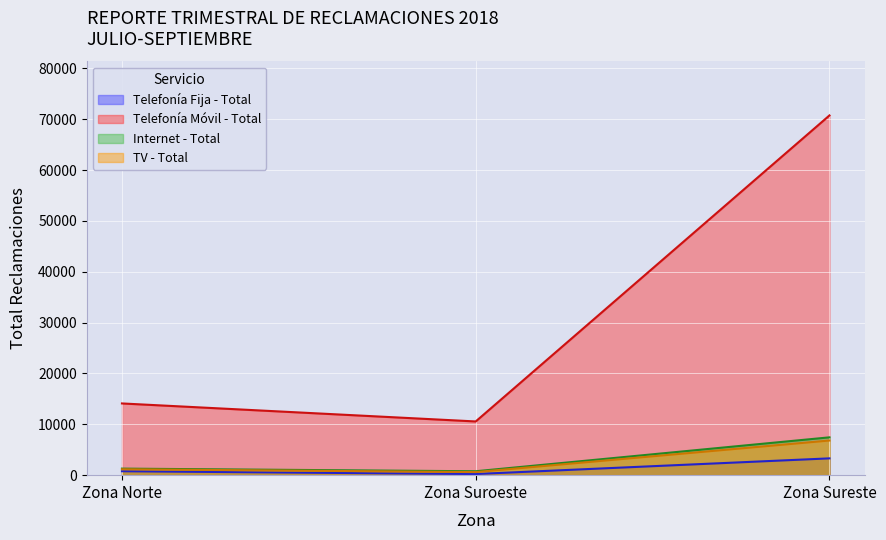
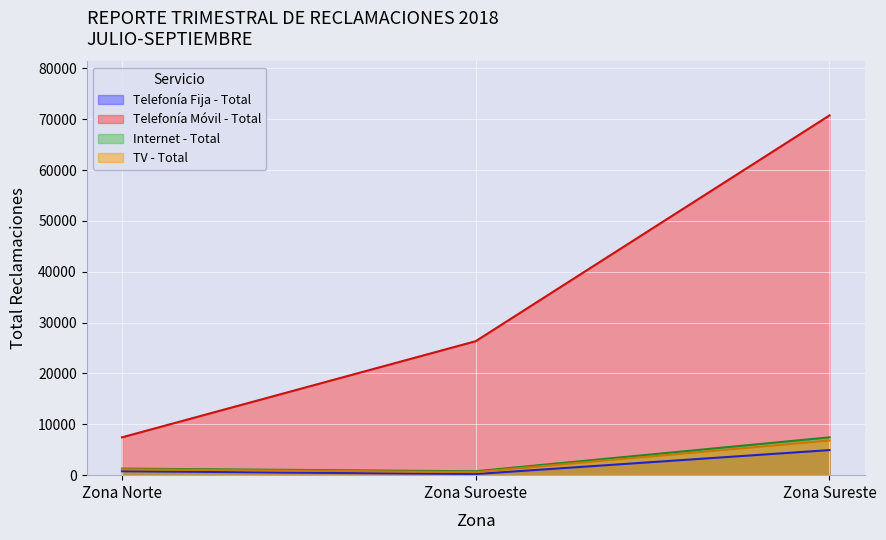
  {
    "Telefonía Fija - Total": {
-     "Zona Sureste": 3000
+     "Zona Sureste": 5000
    },
    "Telefonía Móvil - Total": {
-     "Zona Norte": 14000,
-     "Zona Suroeste": 11000,
+     "Zona Norte": 7000,
+     "Zona Suroeste": 26000,
      "Zona Sureste": 71000
    },
    "Internet - Total": {
      "Zona Sureste": 7000
    },
    "TV - Total": {
      "Zona Sureste": 7000
    }
  }
